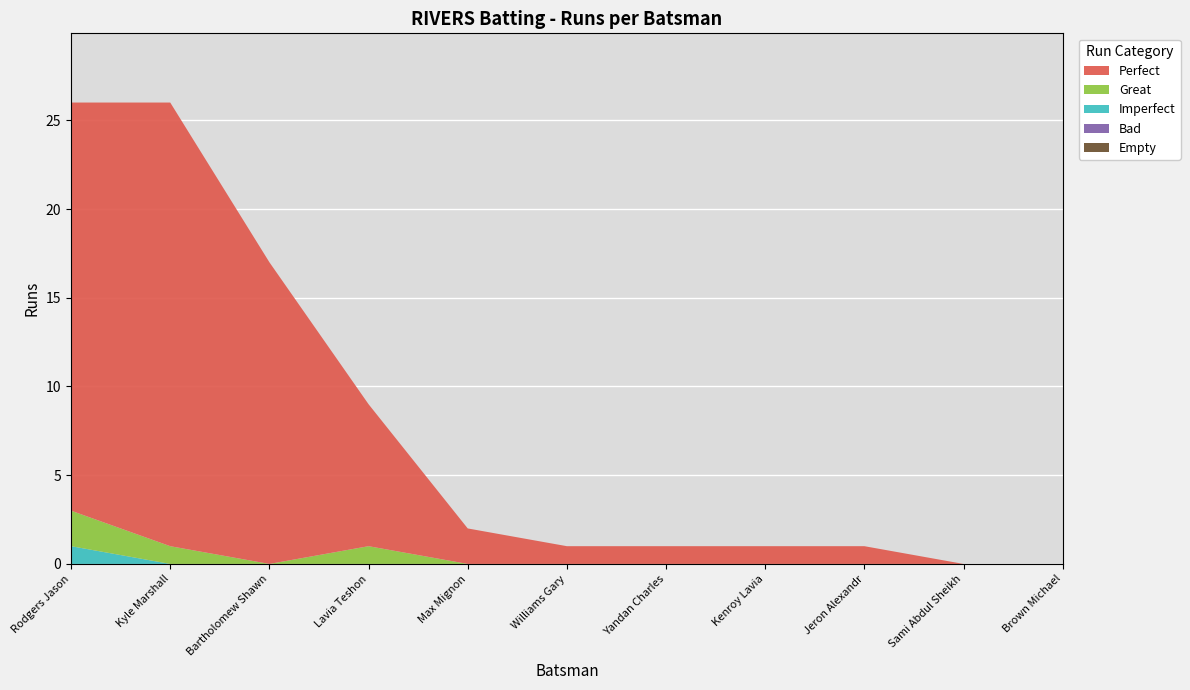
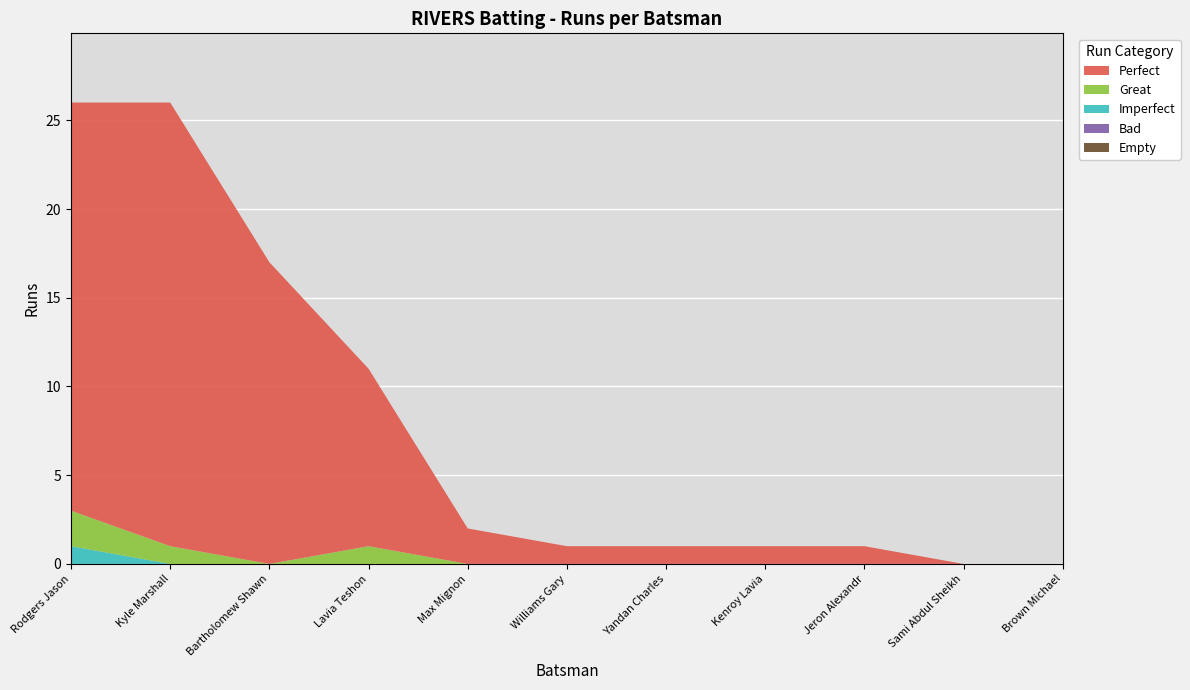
  {
    "Bad": {
      "Rodgers Jason": 0
    },
    "Imperfect": {
      "Rodgers Jason": 1
    },
    "Great": {
      "Rodgers Jason": 2,
      "Kyle Marshall": 1,
      "Lavia Teshon": 1
    },
    "Perfect": {
      "Rodgers Jason": 23,
      "Kyle Marshall": 25,
      "Bartholomew Shawn": 17,
-     "Lavia Teshon": 8,
+     "Lavia Teshon": 10,
      "Max Mignon": 2,
      "Williams Gary": 1,
      "Yandan Charles": 1,
      "Kenroy Lavia": 1,
      "Jeron Alexandr": 1
    }
  }
